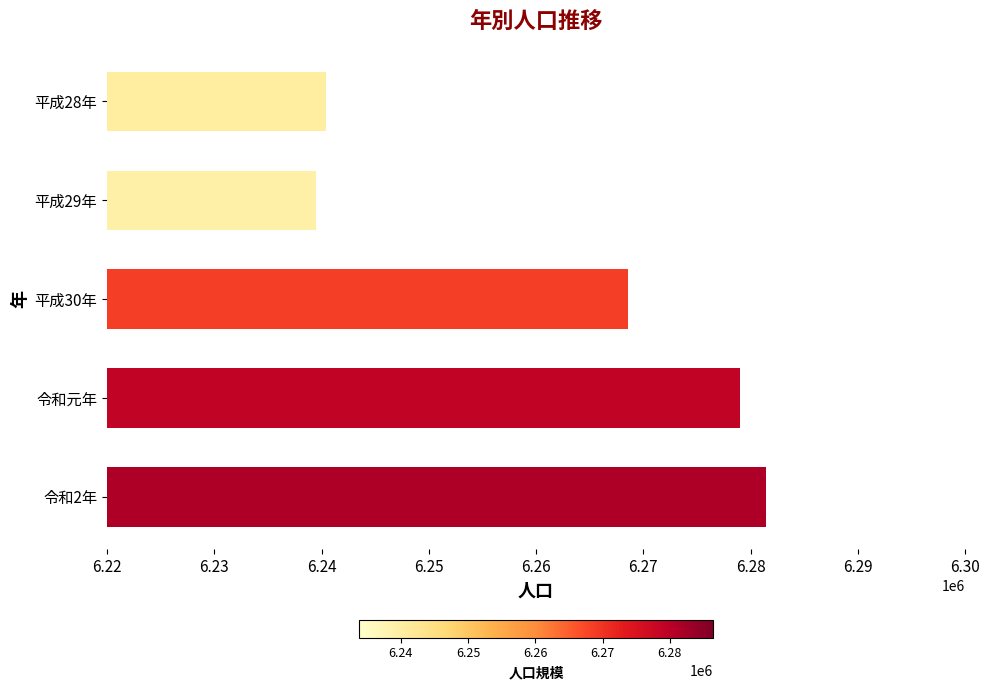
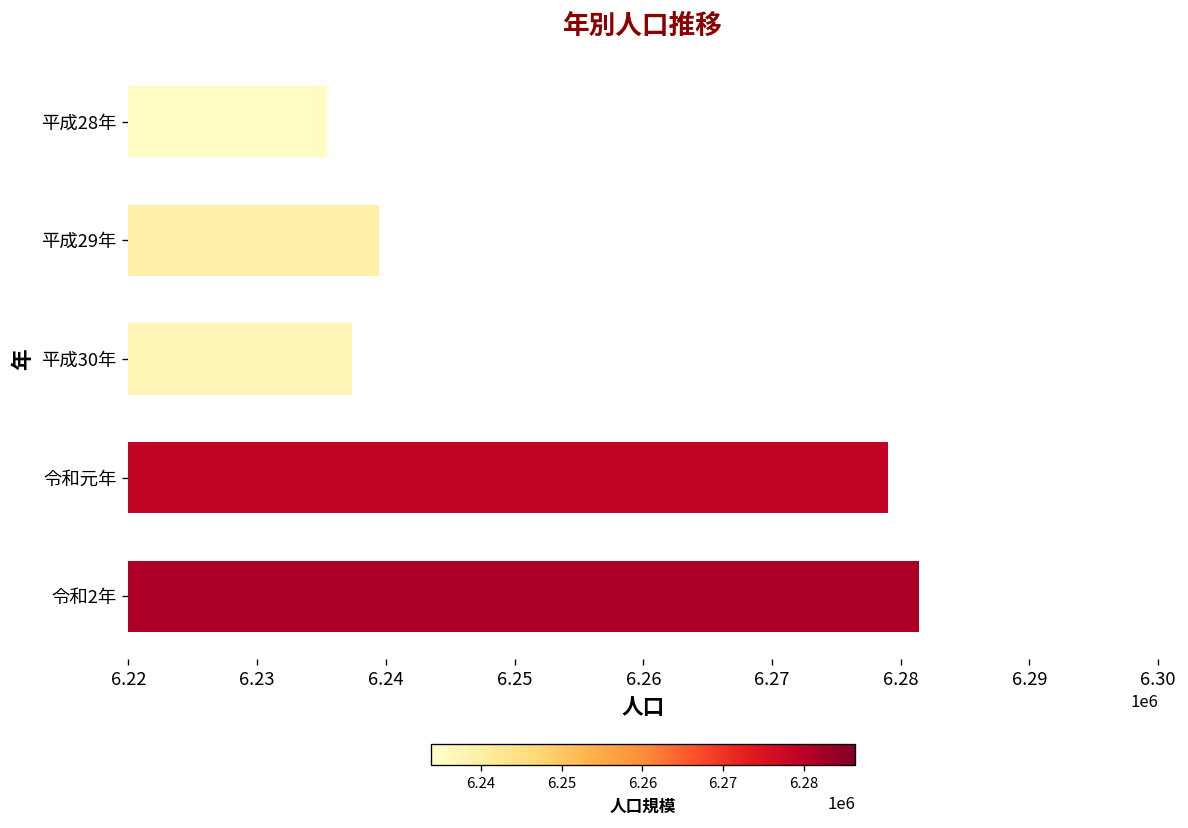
  {
-   "平成28年": 6240400,
+   "平成28年": 6235500,
    "平成29年": 6239500,
-   "平成30年": 6268600,
+   "平成30年": 6237400,
    "令和元年": 6279000,
    "令和2年": 6281400
  }
